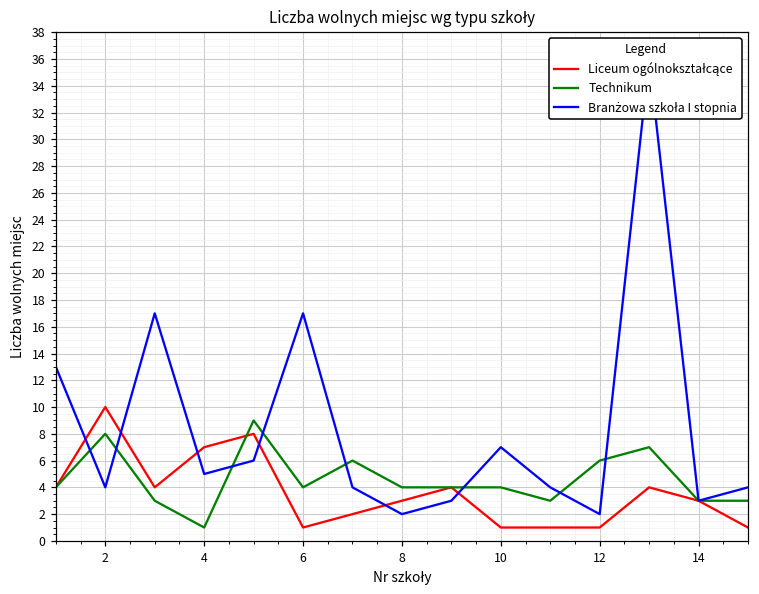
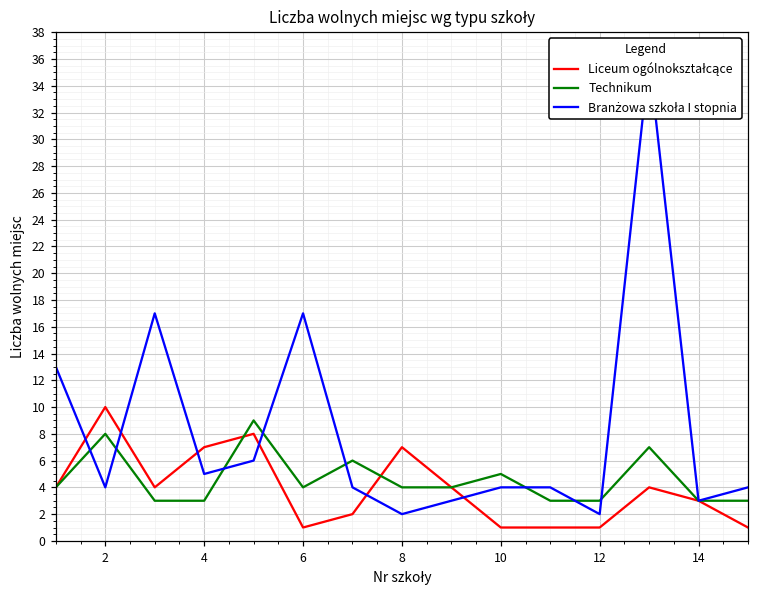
  {
    "Liceum ogólnokształcące": {
      "2": 10,
      "4": 7,
      "6": 1,
-     "8": 3,
+     "8": 7,
      "10": 1,
      "12": 1
    },
    "Technikum": {
      "2": 8,
-     "4": 1,
+     "4": 3,
      "6": 4,
      "8": 4,
-     "10": 4,
-     "12": 6
+     "10": 5,
+     "12": 3
    },
    "Branżowa szkoła I stopnia": {
      "2": 4,
      "4": 5,
      "6": 17,
      "8": 2,
-     "10": 7,
+     "10": 4,
      "12": 2
    }
  }
